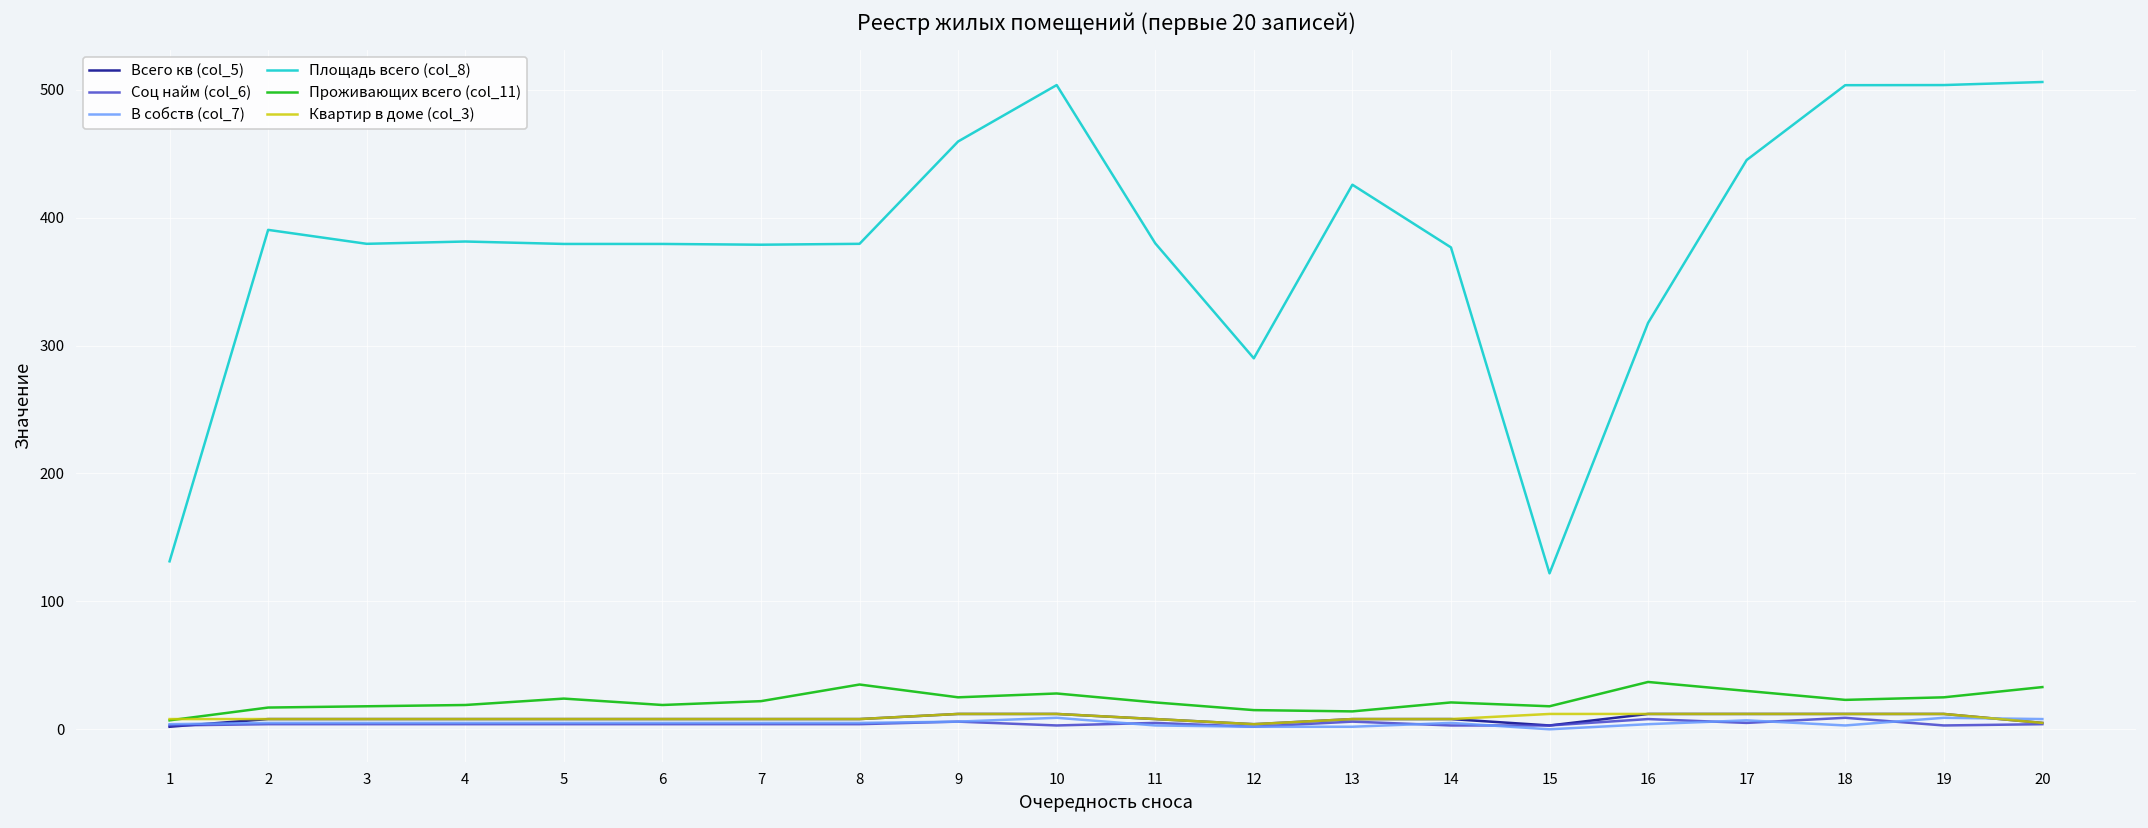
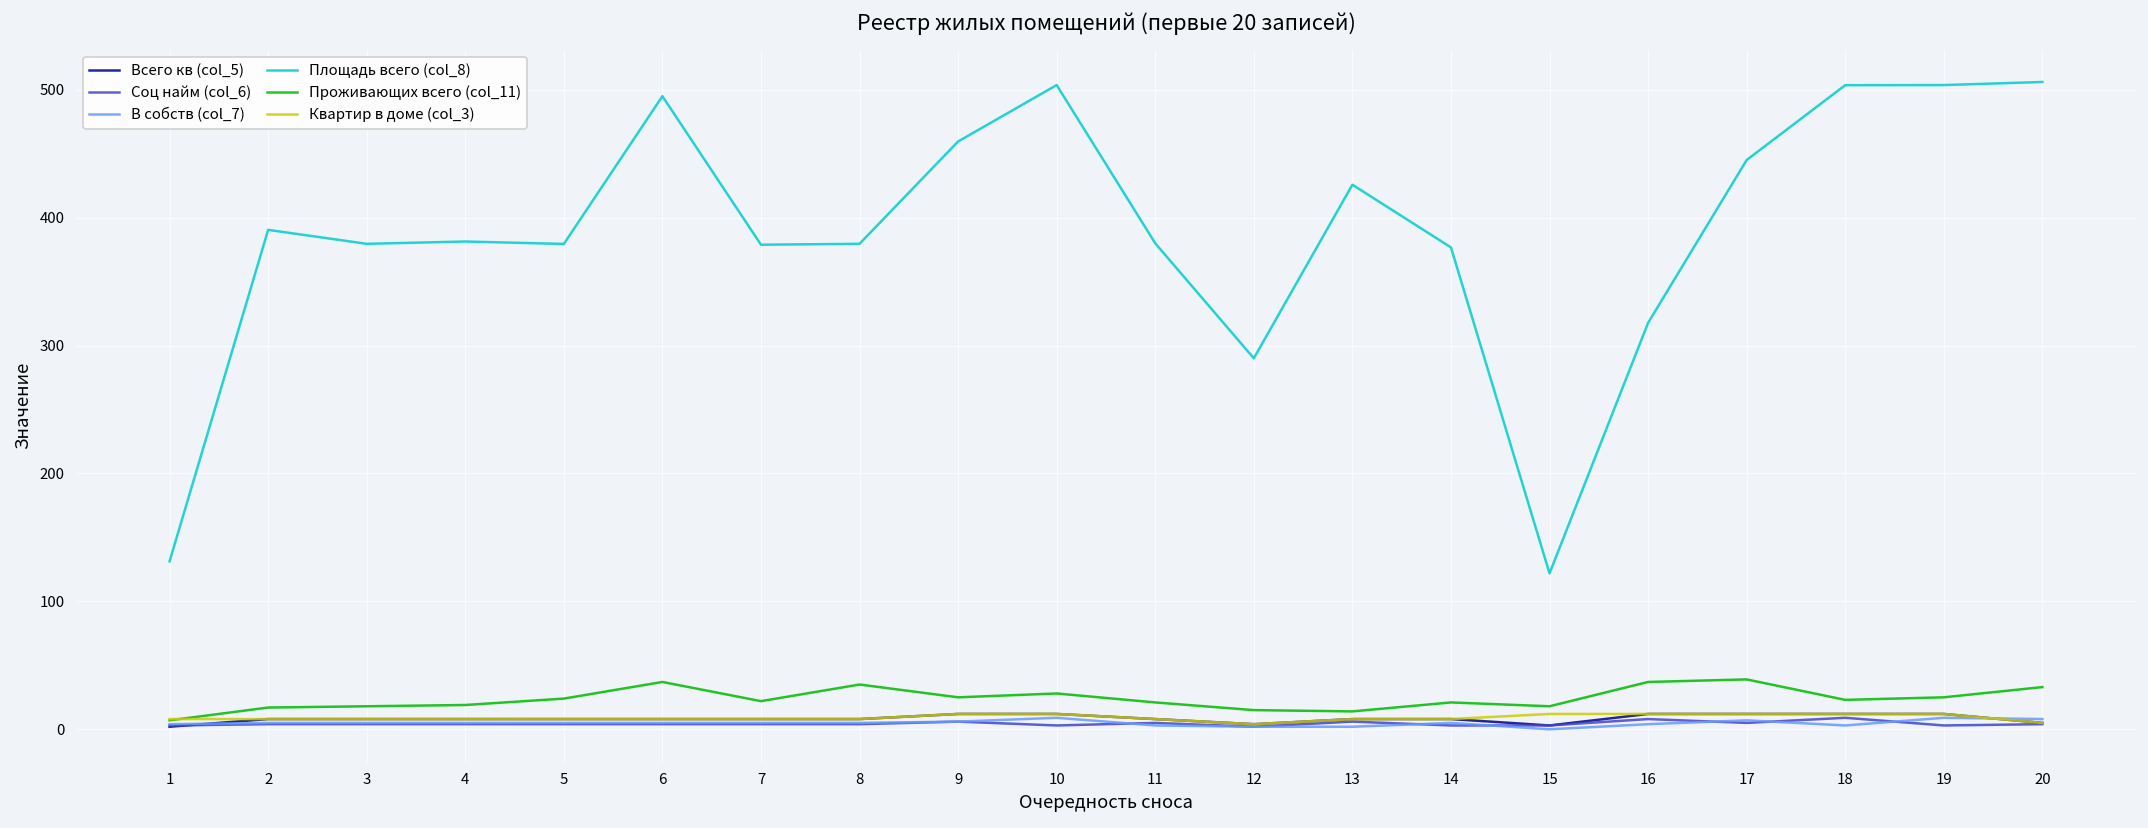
  {
    "Соц найм (col_6)": {
      "10": 3,
      "16": 8,
      "18": 9,
      "19": 3
    },
    "В собств (col_7)": {
      "10": 9,
      "13": 2,
      "15": 0,
      "16": 4,
      "18": 3,
      "19": 9,
      "20": 8
    },
    "Площадь всего (col_8)": {
      "1": 131,
      "2": 390,
      "3": 380,
      "4": 381,
      "5": 379,
-     "6": 379,
+     "6": 495,
      "7": 379,
      "8": 380,
      "9": 460,
      "10": 504,
      "11": 380,
      "12": 290,
      "13": 426,
      "14": 377,
      "15": 122,
      "16": 318,
      "17": 445,
      "18": 504,
      "19": 504,
      "20": 506
    },
    "Проживающих всего (col_11)": {
      "2": 17,
      "3": 18,
      "4": 19,
      "5": 24,
-     "6": 19,
+     "6": 37,
      "7": 22,
      "8": 35,
      "9": 25,
      "10": 28,
      "11": 21,
      "12": 15,
      "13": 14,
      "14": 21,
      "15": 18,
      "16": 37,
-     "17": 30,
+     "17": 39,
      "18": 23,
      "19": 25,
      "20": 33
    },
    "Квартир в доме (col_3)": {
      "15": 12
    }
  }
